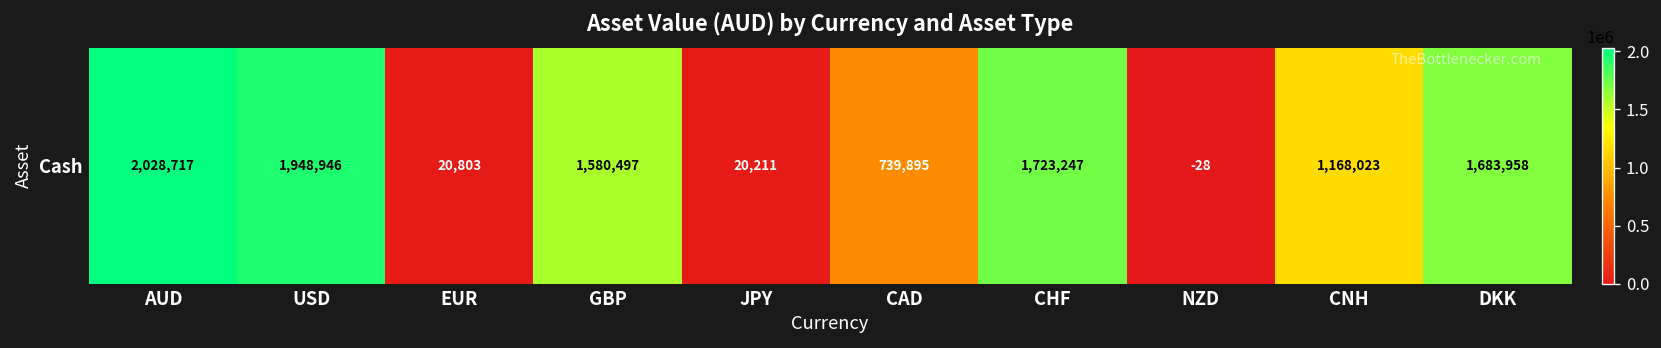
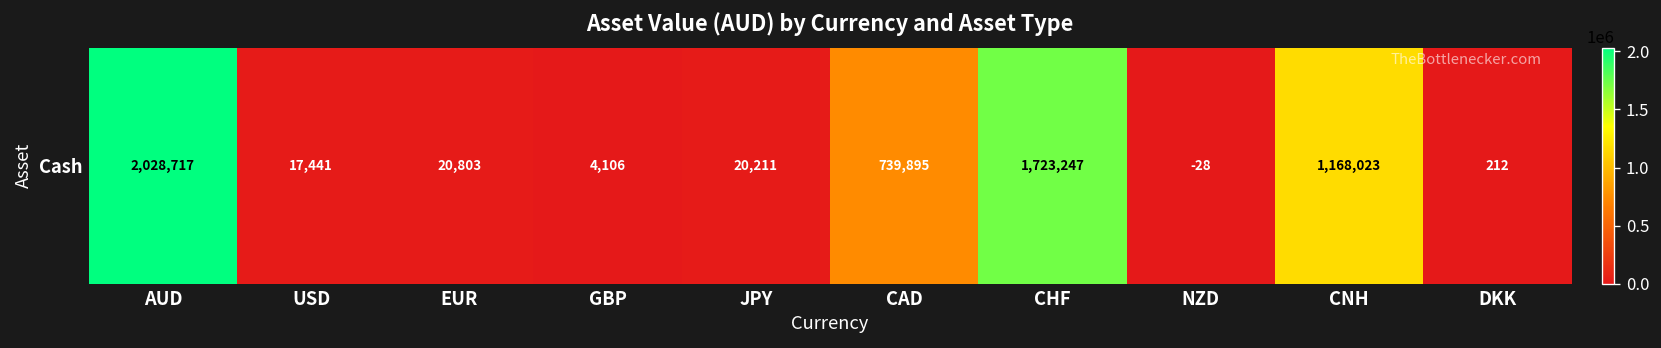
  {
    "Cash": {
      "AUD": "2,028,717",
-     "USD": "1,948,946",
+     "USD": "17,441",
      "EUR": "20,803",
-     "GBP": "1,580,497",
+     "GBP": "4,106",
      "JPY": "20,211",
      "CAD": "739,895",
      "CHF": "1,723,247",
      "NZD": "-28",
      "CNH": "1,168,023",
-     "DKK": "1,683,958"
+     "DKK": "212"
    }
  }
